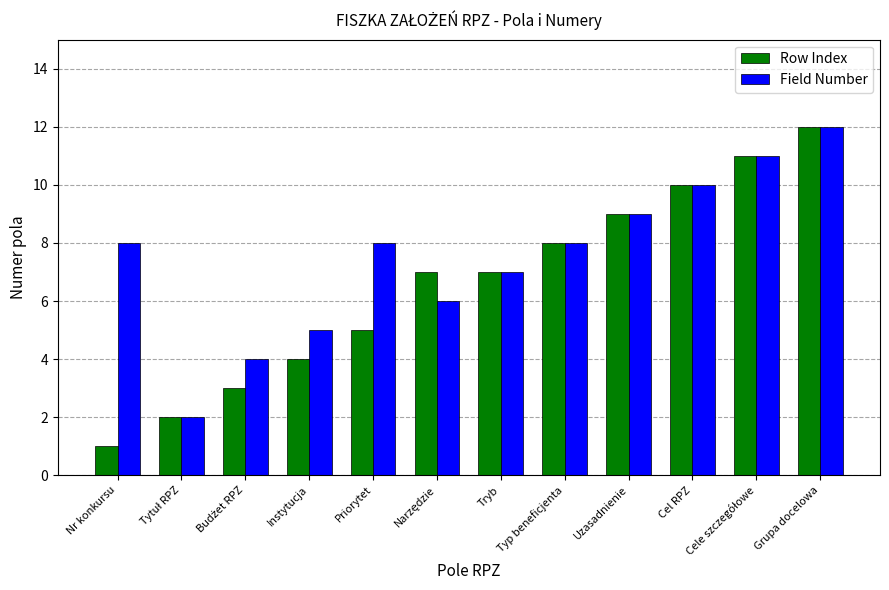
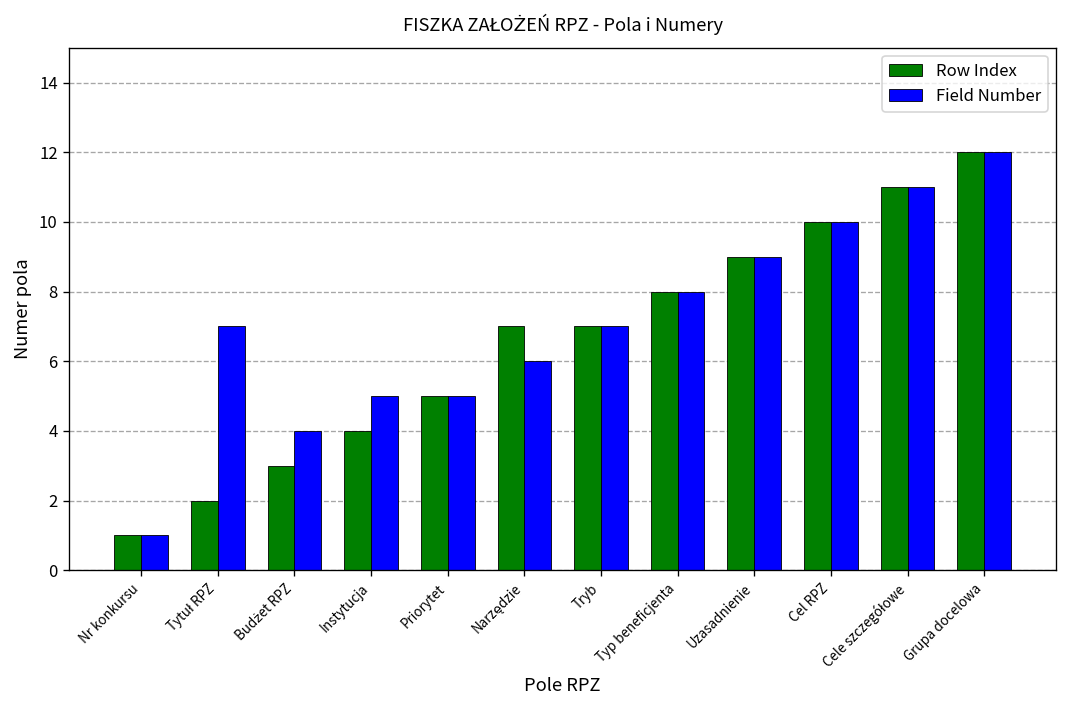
  {
    "Row Index": {
      "Nr konkursu": 1,
      "Tytuł RPZ": 2,
      "Budżet RPZ": 3,
      "Instytucja": 4,
      "Priorytet": 5,
      "Narzędzie": 7,
      "Tryb": 7,
      "Typ beneficjenta": 8,
      "Uzasadnienie": 9,
      "Cel RPZ": 10,
      "Cele szczegółowe": 11,
      "Grupa docelowa": 12
    },
    "Field Number": {
-     "Nr konkursu": 8,
-     "Tytuł RPZ": 2,
+     "Nr konkursu": 1,
+     "Tytuł RPZ": 7,
      "Budżet RPZ": 4,
      "Instytucja": 5,
-     "Priorytet": 8,
+     "Priorytet": 5,
      "Narzędzie": 6,
      "Tryb": 7,
      "Typ beneficjenta": 8,
      "Uzasadnienie": 9,
      "Cel RPZ": 10,
      "Cele szczegółowe": 11,
      "Grupa docelowa": 12
    }
  }
